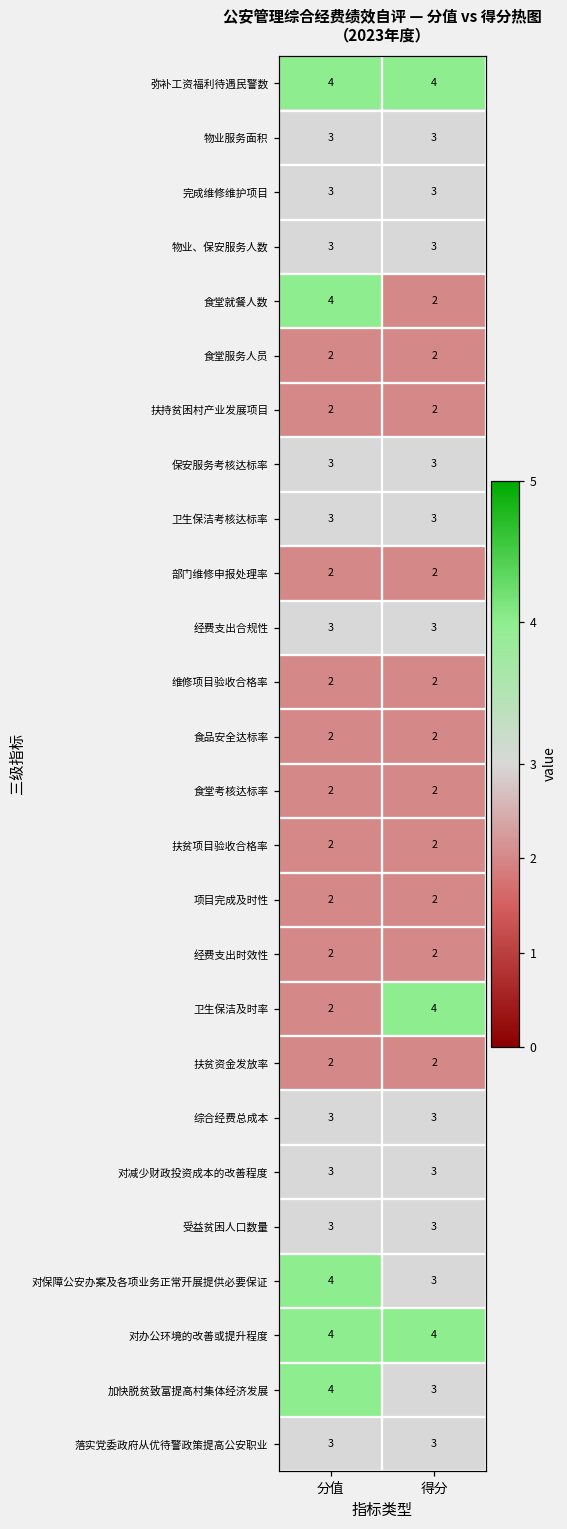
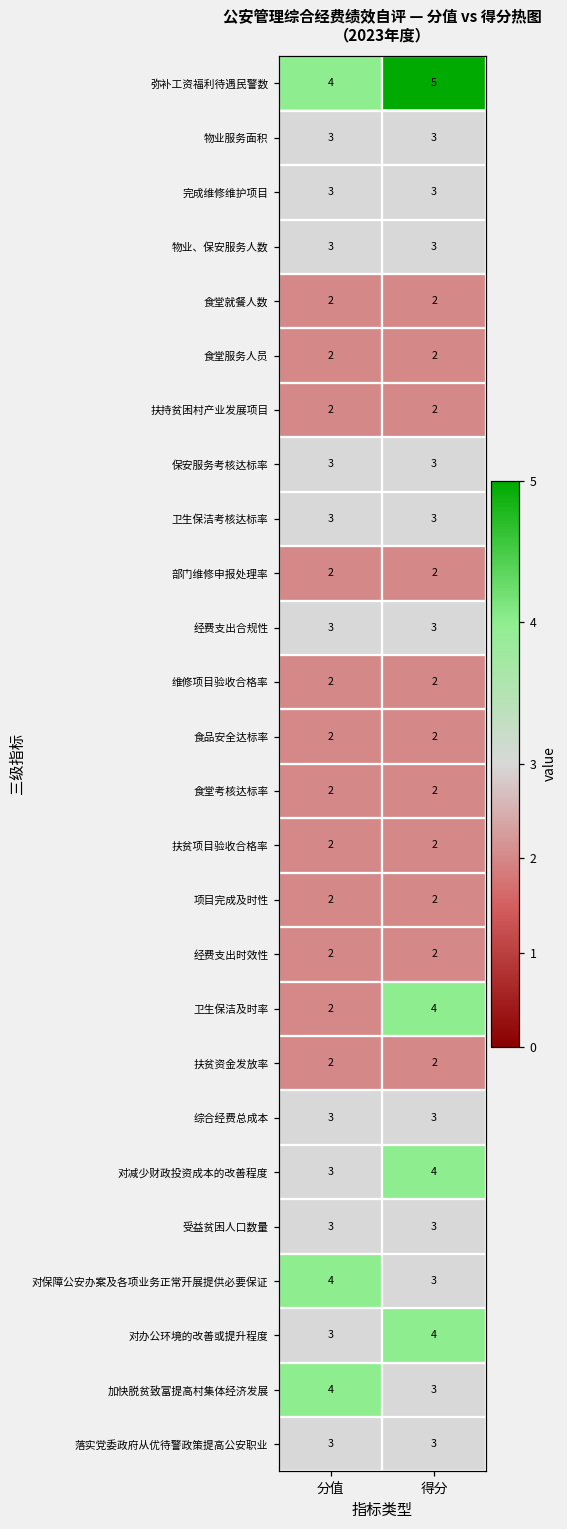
  {
    "弥补工资福利待遇民警数": {
      "分值": 4,
-     "得分": 4
+     "得分": 5
    },
    "物业服务面积": {
      "分值": 3,
      "得分": 3
    },
    "完成维修维护项目": {
      "分值": 3,
      "得分": 3
    },
    "物业、保安服务人数": {
      "分值": 3,
      "得分": 3
    },
    "食堂就餐人数": {
-     "分值": 4,
+     "分值": 2,
      "得分": 2
    },
    "食堂服务人员": {
      "分值": 2,
      "得分": 2
    },
    "扶持贫困村产业发展项目": {
      "分值": 2,
      "得分": 2
    },
    "保安服务考核达标率": {
      "分值": 3,
      "得分": 3
    },
    "卫生保洁考核达标率": {
      "分值": 3,
      "得分": 3
    },
    "部门维修申报处理率": {
      "分值": 2,
      "得分": 2
    },
    "经费支出合规性": {
      "分值": 3,
      "得分": 3
    },
    "维修项目验收合格率": {
      "分值": 2,
      "得分": 2
    },
    "食品安全达标率": {
      "分值": 2,
      "得分": 2
    },
    "食堂考核达标率": {
      "分值": 2,
      "得分": 2
    },
    "扶贫项目验收合格率": {
      "分值": 2,
      "得分": 2
    },
    "项目完成及时性": {
      "分值": 2,
      "得分": 2
    },
    "经费支出时效性": {
      "分值": 2,
      "得分": 2
    },
    "卫生保洁及时率": {
      "分值": 2,
      "得分": 4
    },
    "扶贫资金发放率": {
      "分值": 2,
      "得分": 2
    },
    "综合经费总成本": {
      "分值": 3,
      "得分": 3
    },
    "对减少财政投资成本的改善程度": {
      "分值": 3,
-     "得分": 3
+     "得分": 4
    },
    "受益贫困人口数量": {
      "分值": 3,
      "得分": 3
    },
    "对保障公安办案及各项业务正常开展提供必要保证": {
      "分值": 4,
      "得分": 3
    },
    "对办公环境的改善或提升程度": {
-     "分值": 4,
+     "分值": 3,
      "得分": 4
    },
    "加快脱贫致富提高村集体经济发展": {
      "分值": 4,
      "得分": 3
    },
    "落实党委政府从优待警政策提高公安职业": {
      "分值": 3,
      "得分": 3
    }
  }
